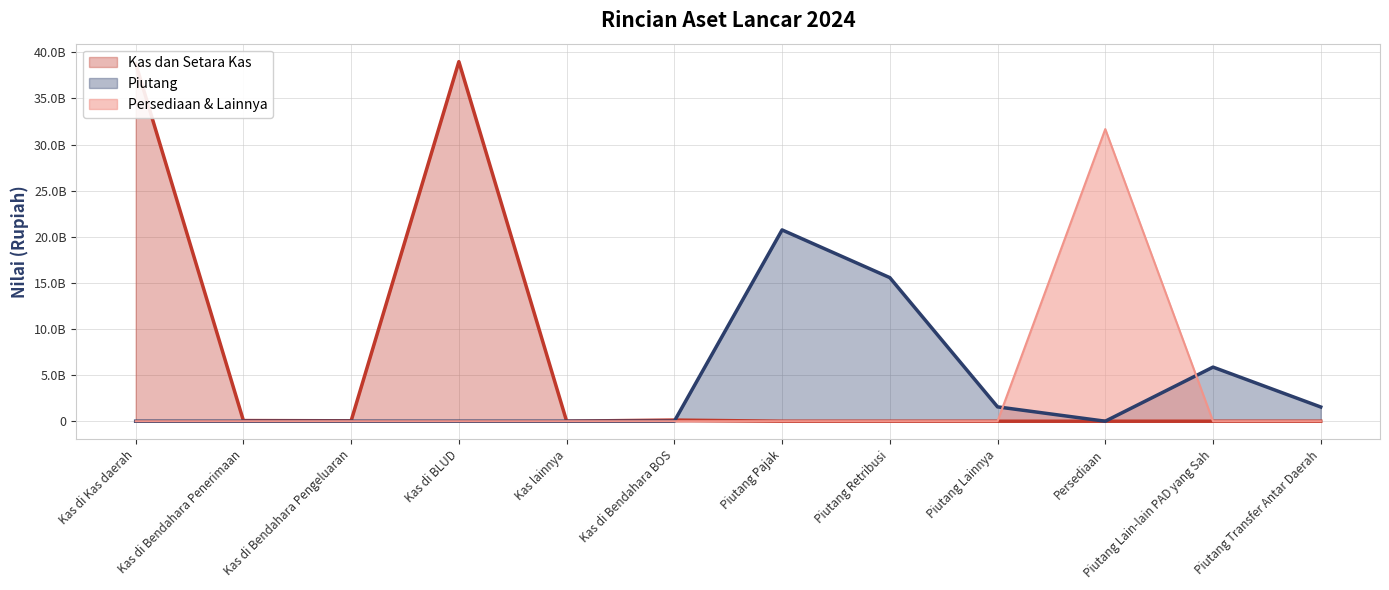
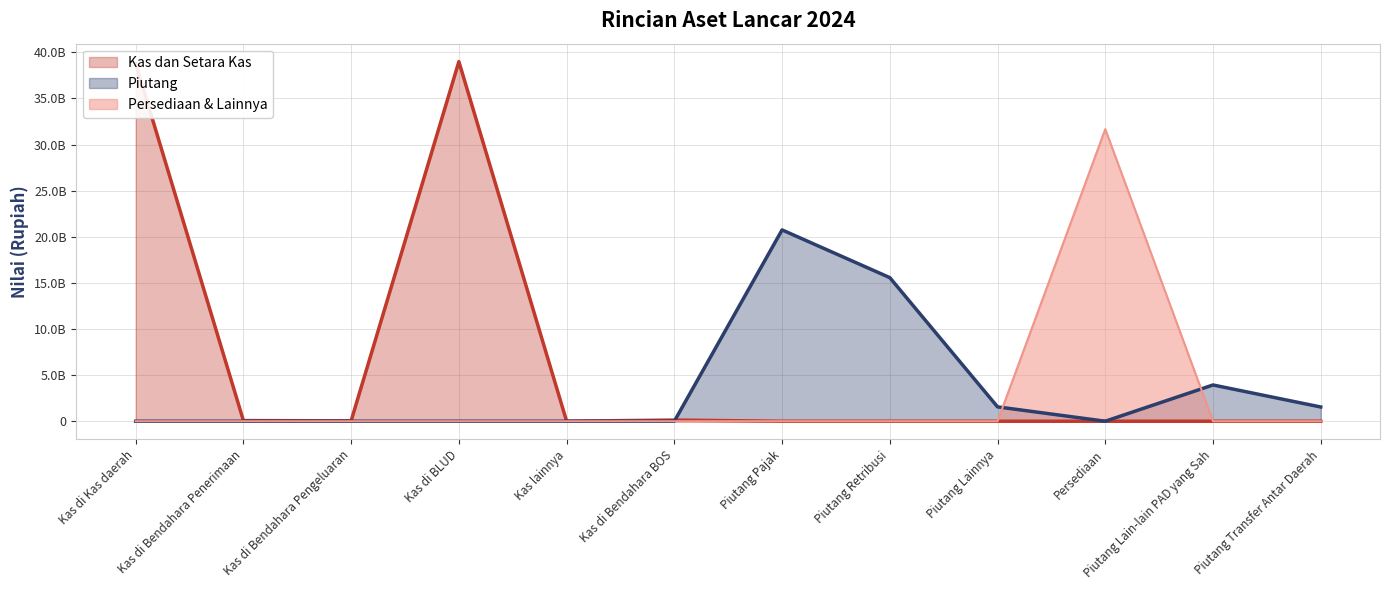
  {
    "Piutang": {
      "Piutang Pajak": 21000000000,
      "Piutang Retribusi": 16000000000,
      "Piutang Lainnya": 2000000000,
-     "Piutang Lain-lain PAD yang Sah": 6000000000,
+     "Piutang Lain-lain PAD yang Sah": 4000000000,
      "Piutang Transfer Antar Daerah": 2000000000
    }
  }
